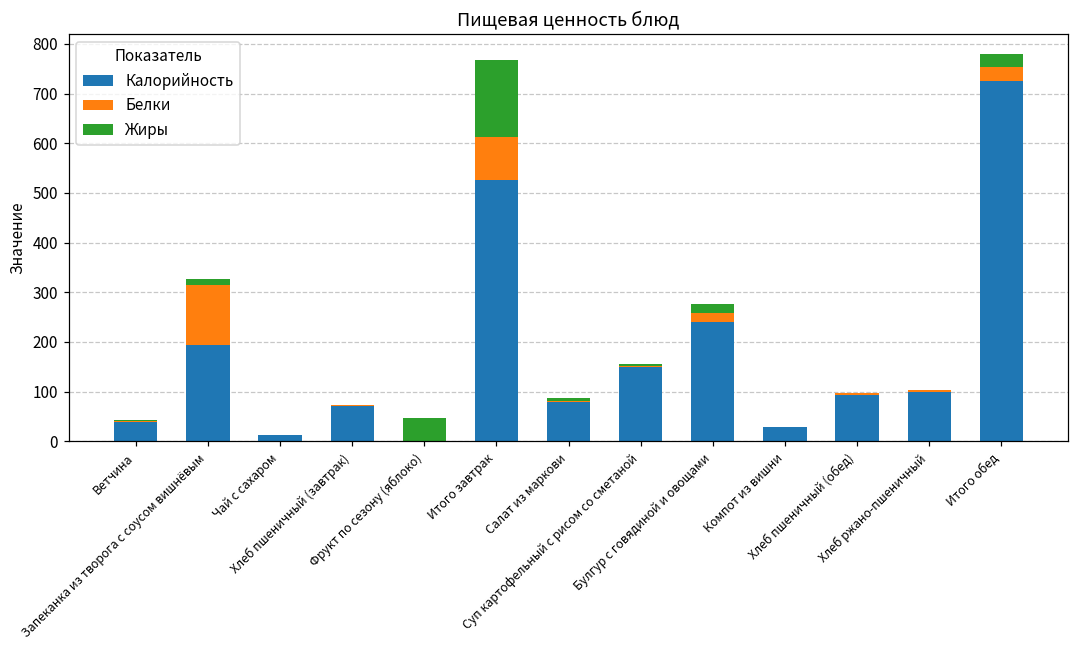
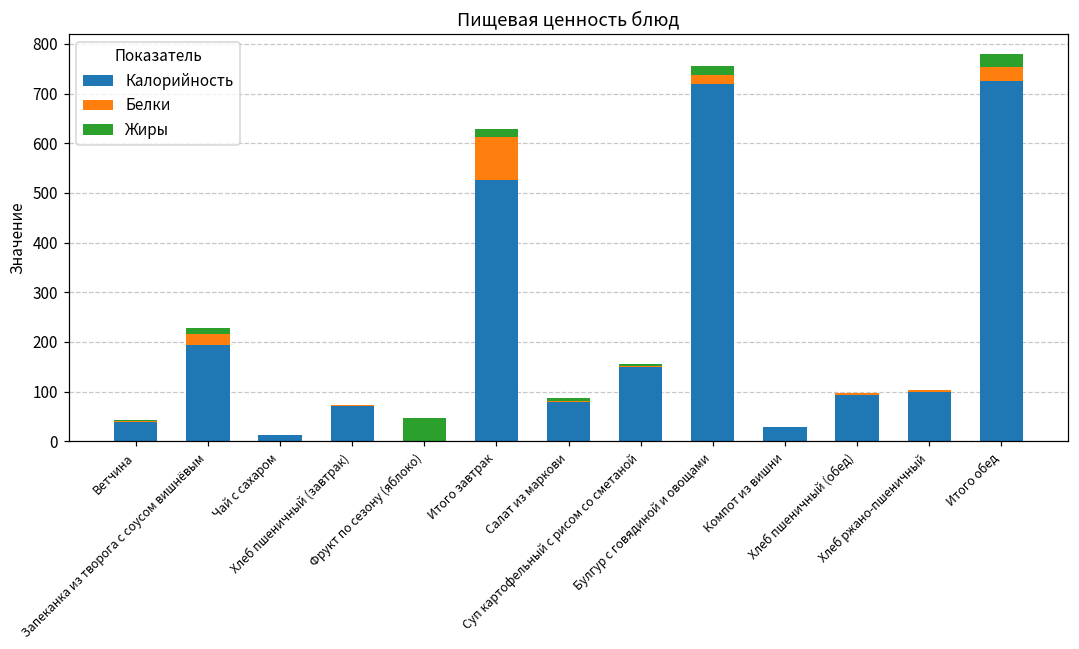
  {
    "Калорийность": {
      "Ветчина": 40,
      "Запеканка из творога с соусом вишнёвым": 190,
      "Чай с сахаром": 10,
      "Хлеб пшеничный (завтрак)": 70,
      "Фрукт по сезону (яблоко)": 0,
      "Итого завтрак": 530,
      "Салат из маркови": 80,
      "Суп картофельный с рисом со сметаной": 150,
-     "Булгур с говядиной и овощами": 240,
+     "Булгур с говядиной и овощами": 720,
      "Компот из вишни": 30,
      "Хлеб пшеничный (обед)": 90,
      "Хлеб ржано-пшеничный": 100,
      "Итого обед": 730
    },
    "Белки": {
-     "Запеканка из творога с соусом вишнёвым": 120,
+     "Запеканка из творога с соусом вишнёвым": 20,
      "Чай с сахаром": 0,
      "Фрукт по сезону (яблоко)": 0,
      "Итого завтрак": 90,
      "Булгур с говядиной и овощами": 20,
      "Итого обед": 30
    },
    "Жиры": {
      "Запеканка из творога с соусом вишнёвым": 10,
      "Чай с сахаром": 0,
      "Хлеб пшеничный (завтрак)": 0,
      "Фрукт по сезону (яблоко)": 50,
-     "Итого завтрак": 160,
+     "Итого завтрак": 20,
      "Салат из маркови": 10,
      "Булгур с говядиной и овощами": 20,
      "Итого обед": 30
    }
  }
